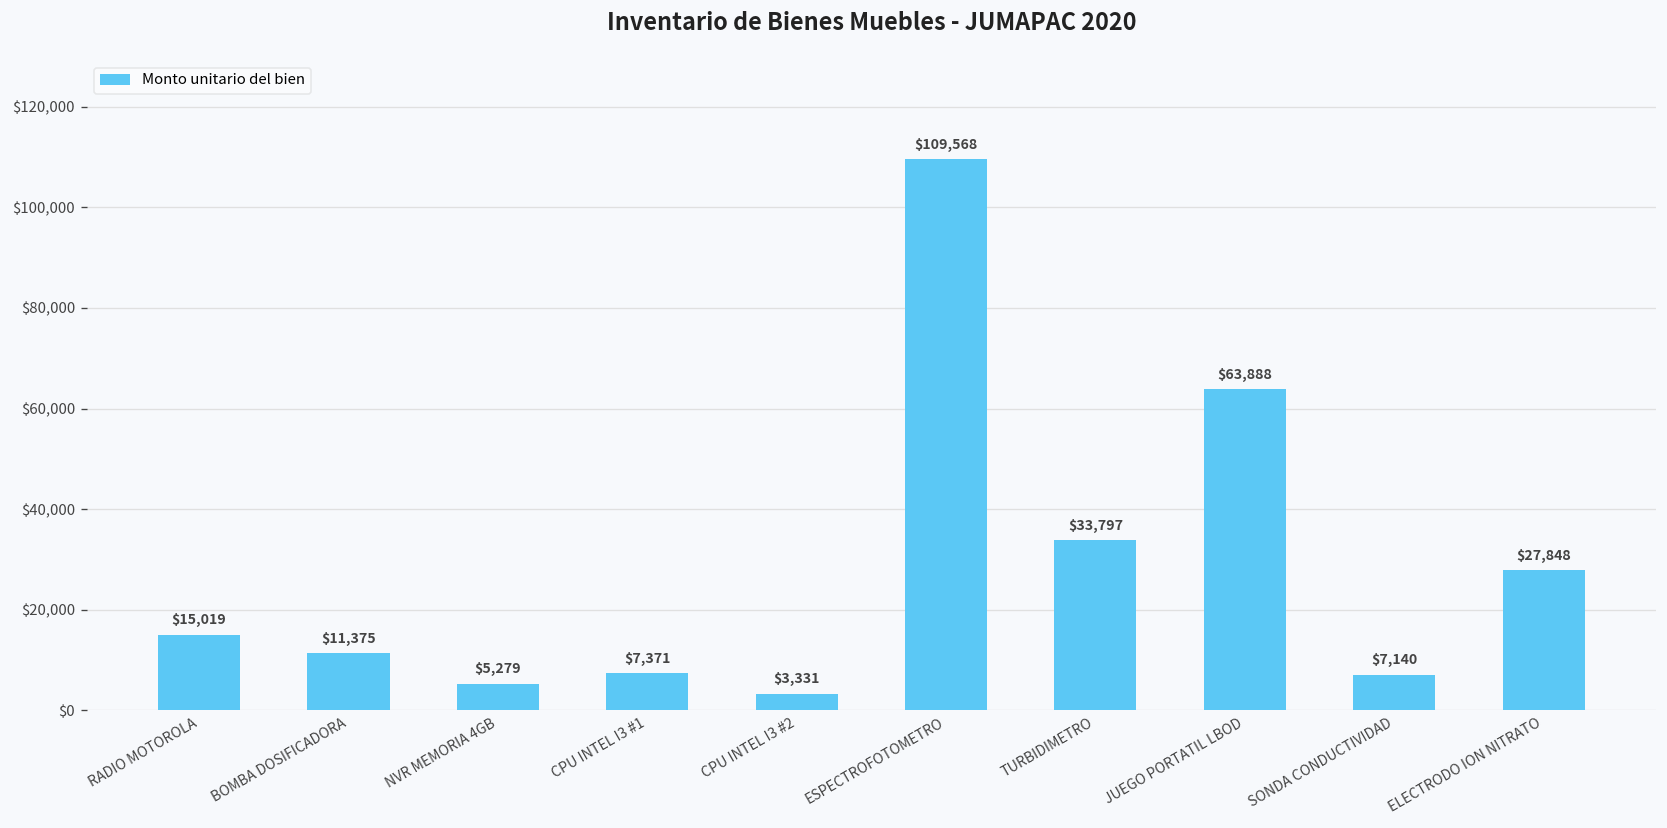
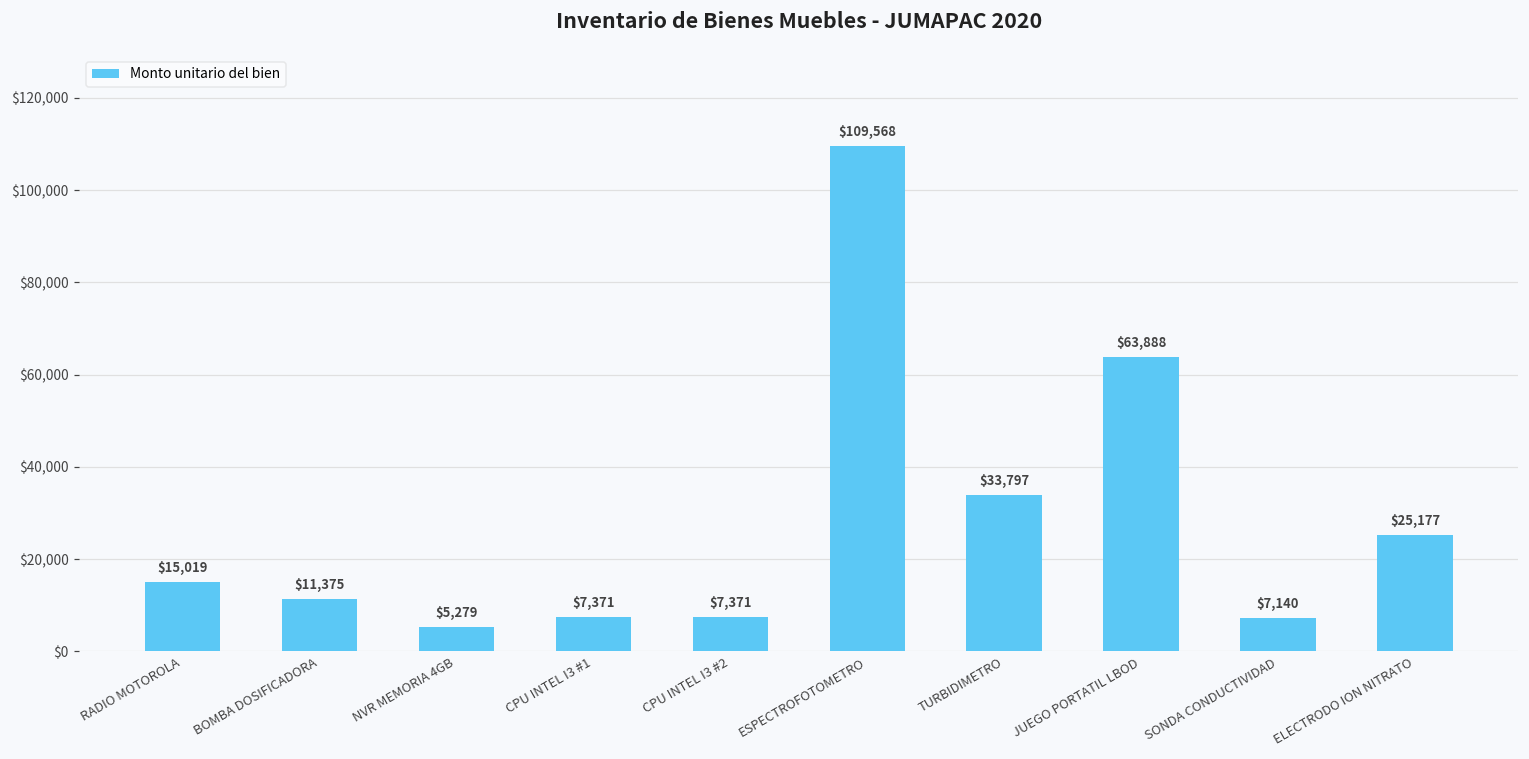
  {
    "RADIO MOTOROLA": "$15,019",
    "BOMBA DOSIFICADORA": "$11,375",
    "NVR MEMORIA 4GB": "$5,279",
    "CPU INTEL I3 #1": "$7,371",
-   "CPU INTEL I3 #2": "$3,331",
+   "CPU INTEL I3 #2": "$7,371",
    "ESPECTROFOTOMETRO": "$109,568",
    "TURBIDIMETRO": "$33,797",
    "JUEGO PORTATIL LBOD": "$63,888",
    "SONDA CONDUCTIVIDAD": "$7,140",
-   "ELECTRODO ION NITRATO": "$27,848"
+   "ELECTRODO ION NITRATO": "$25,177"
  }
